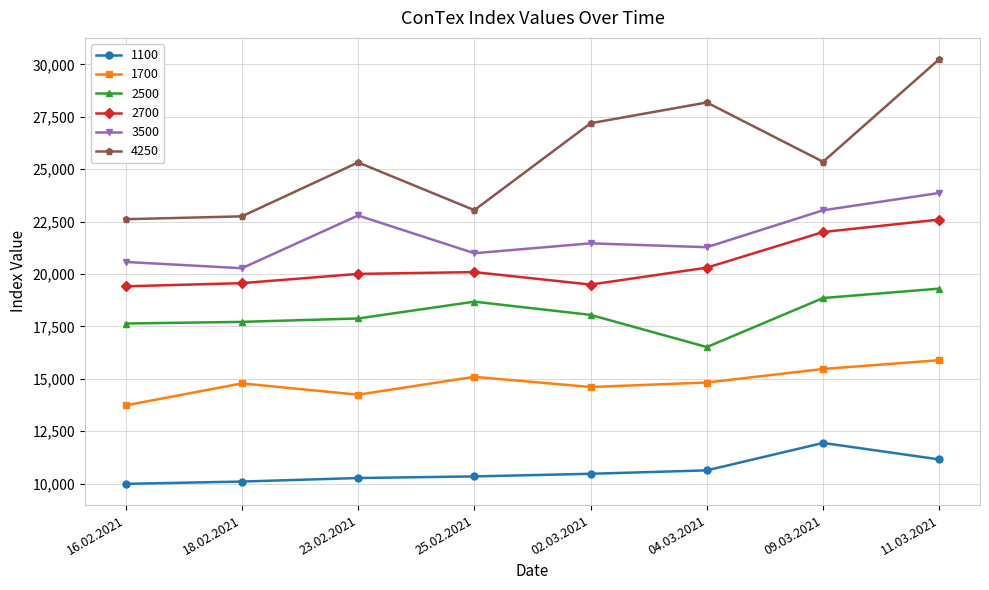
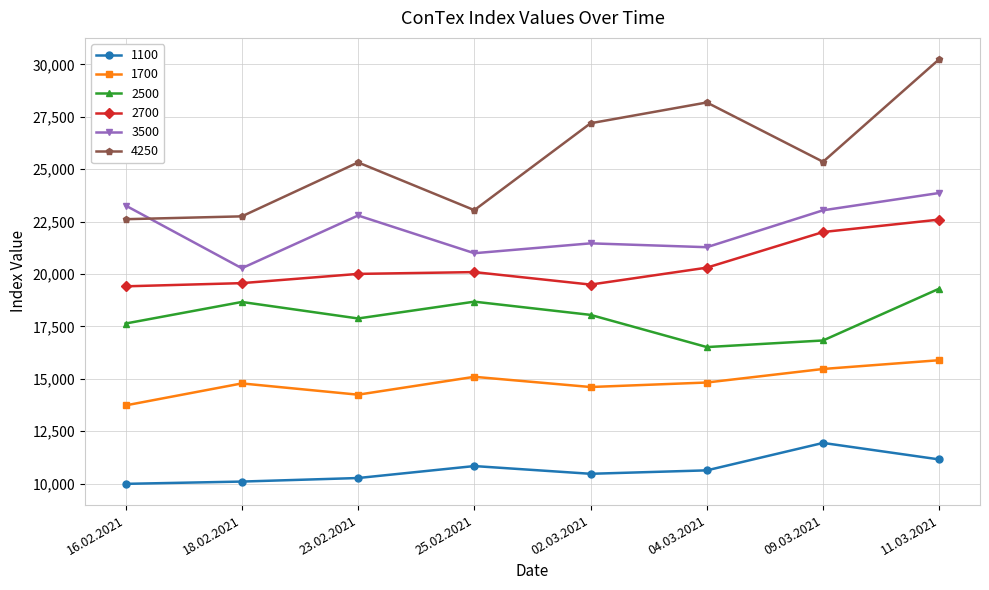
  {
    "1100": {
      "16.02.2021": "10,000",
      "18.02.2021": "10,100",
      "23.02.2021": "10,300",
-     "25.02.2021": "10,300",
+     "25.02.2021": "10,800",
      "02.03.2021": "10,500",
      "04.03.2021": "10,600",
      "09.03.2021": "11,900",
      "11.03.2021": "11,200"
    },
    "1700": {
      "16.02.2021": "13,700",
      "18.02.2021": "14,800",
      "23.02.2021": "14,200",
      "25.02.2021": "15,100",
      "02.03.2021": "14,600",
      "04.03.2021": "14,800",
      "09.03.2021": "15,500",
      "11.03.2021": "15,900"
    },
    "2500": {
      "16.02.2021": "17,600",
-     "18.02.2021": "17,700",
+     "18.02.2021": "18,700",
      "23.02.2021": "17,900",
      "25.02.2021": "18,700",
      "02.03.2021": "18,100",
      "04.03.2021": "16,500",
-     "09.03.2021": "18,900",
+     "09.03.2021": "16,800",
      "11.03.2021": "19,300"
    },
    "2700": {
      "16.02.2021": "19,400",
      "18.02.2021": "19,600",
      "23.02.2021": "20,000",
      "25.02.2021": "20,100",
      "02.03.2021": "19,500",
      "04.03.2021": "20,300",
      "09.03.2021": "22,000",
      "11.03.2021": "22,600"
    },
    "3500": {
-     "16.02.2021": "20,600",
+     "16.02.2021": "23,300",
      "18.02.2021": "20,300",
      "23.02.2021": "22,800",
      "25.02.2021": "21,000",
      "02.03.2021": "21,500",
      "04.03.2021": "21,300",
      "09.03.2021": "23,000",
      "11.03.2021": "23,900"
    },
    "4250": {
      "16.02.2021": "22,600",
      "18.02.2021": "22,800",
      "23.02.2021": "25,300",
      "25.02.2021": "23,000",
      "02.03.2021": "27,200",
      "04.03.2021": "28,200",
      "09.03.2021": "25,400",
      "11.03.2021": "30,300"
    }
  }
